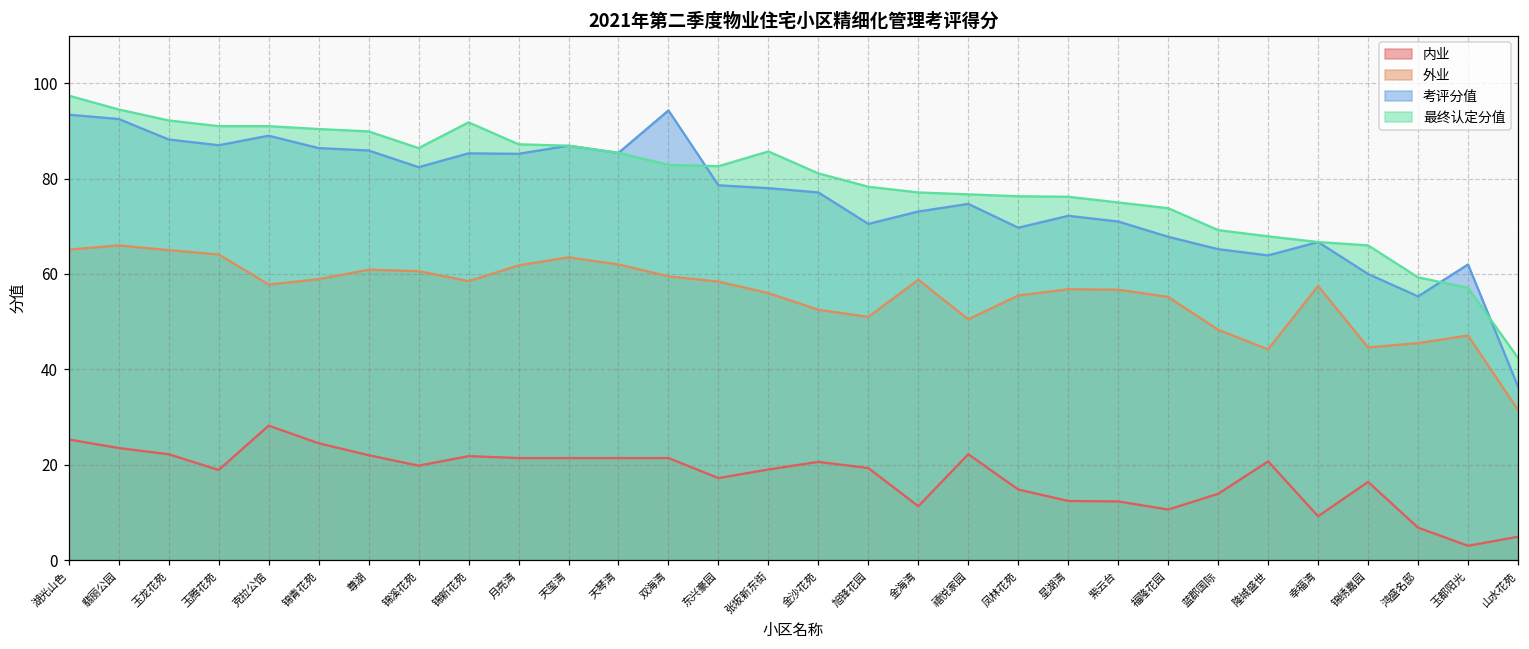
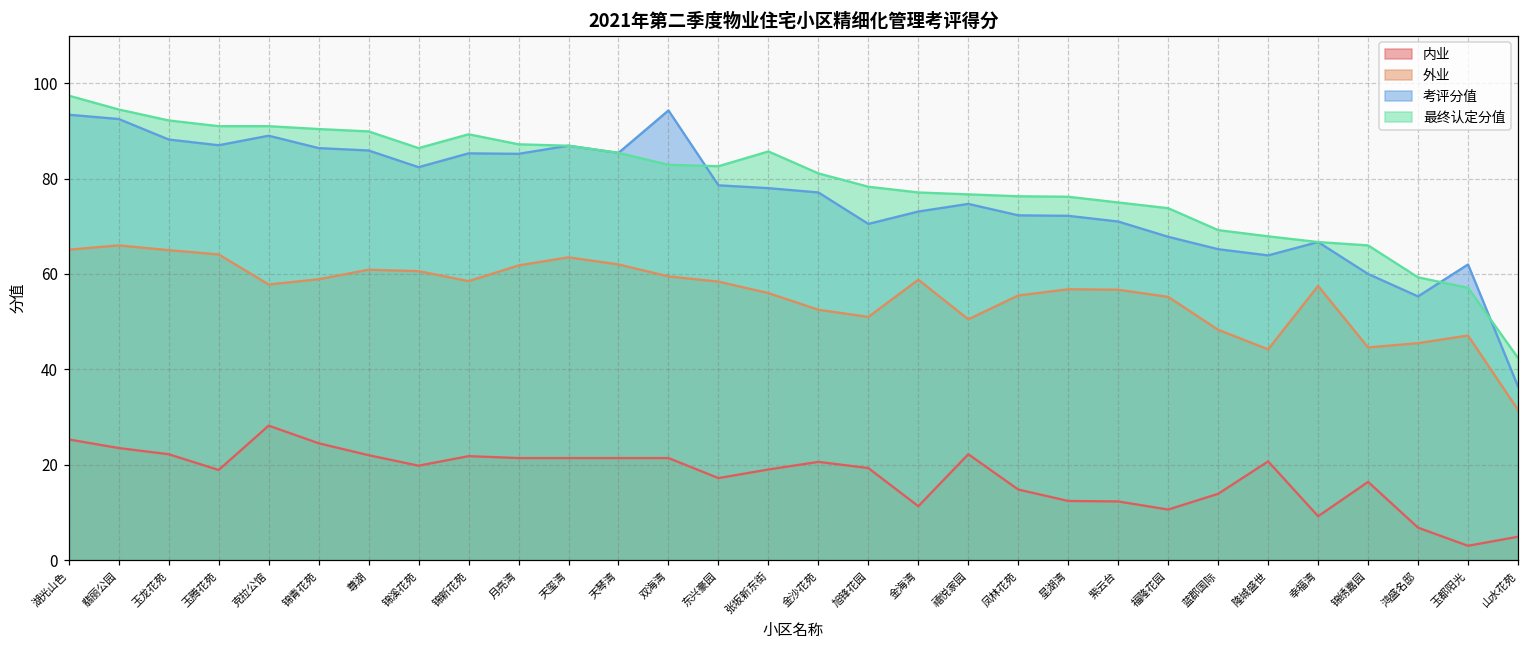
  {
    "考评分值": {
      "湖光山色": 93,
      "翡丽公园": 93,
      "玉龙花苑": 88,
      "玉腾花苑": 87,
      "克拉公馆": 89,
      "锦青花苑": 86,
      "尊湖": 86,
      "锦溪花苑": 82,
      "锦新花苑": 85,
      "月亮湾": 85,
      "双海湾": 94,
      "东兴豪园": 79,
      "张坂新东街": 78,
      "金沙花苑": 77,
      "旭锋花园": 71,
      "金海湾": 73,
      "禧悦家园": 75,
-     "凤林花苑": 70,
+     "凤林花苑": 72,
      "星湖湾": 72,
      "紫云台": 71,
      "福隆花园": 68,
      "蓝郡国际": 65,
      "隆城盛世": 64,
      "锦绣嘉园": 60,
      "鸿盛名邸": 55,
      "玉都阳光": 62,
      "山水花苑": 36
    },
    "最终认定分值": {
      "湖光山色": 97,
      "翡丽公园": 95,
      "玉龙花苑": 92,
      "玉腾花苑": 91,
      "克拉公馆": 91,
      "锦青花苑": 90,
      "尊湖": 90,
      "锦溪花苑": 86,
-     "锦新花苑": 92,
+     "锦新花苑": 89,
      "月亮湾": 87,
      "双海湾": 83,
      "东兴豪园": 83,
      "张坂新东街": 86,
      "金沙花苑": 81,
      "旭锋花园": 78,
      "金海湾": 77,
      "禧悦家园": 77,
      "凤林花苑": 76,
      "星湖湾": 76,
      "紫云台": 75,
      "福隆花园": 74,
      "蓝郡国际": 69,
      "隆城盛世": 68,
      "锦绣嘉园": 66,
      "鸿盛名邸": 59,
      "玉都阳光": 57,
      "山水花苑": 42
    }
  }
